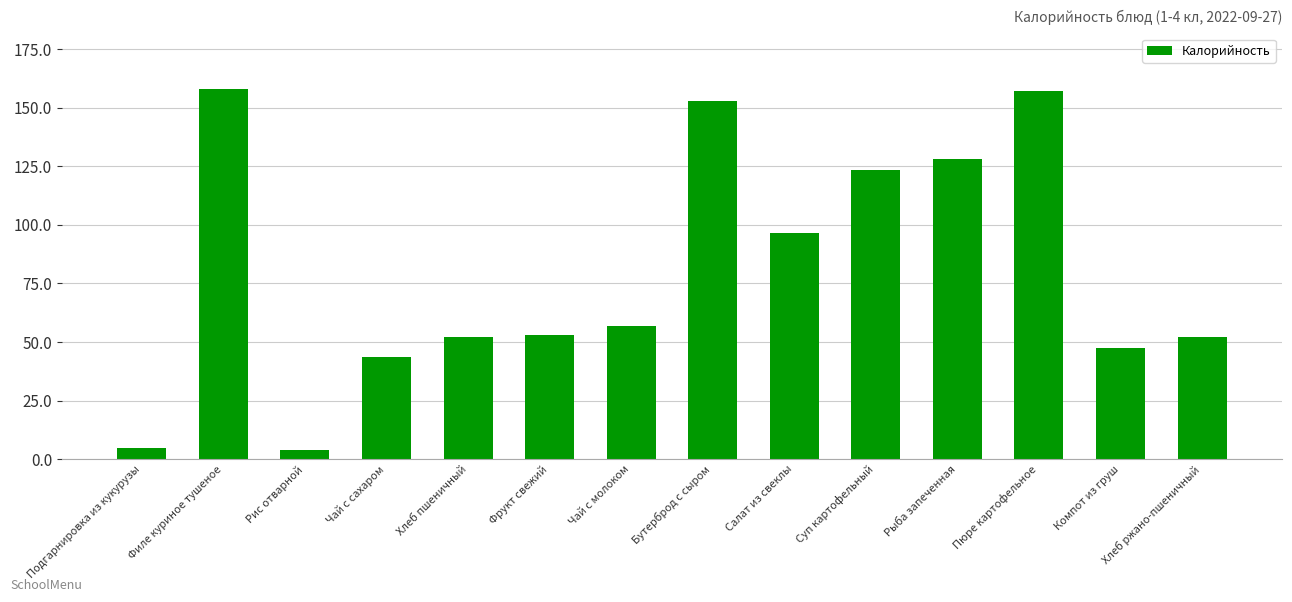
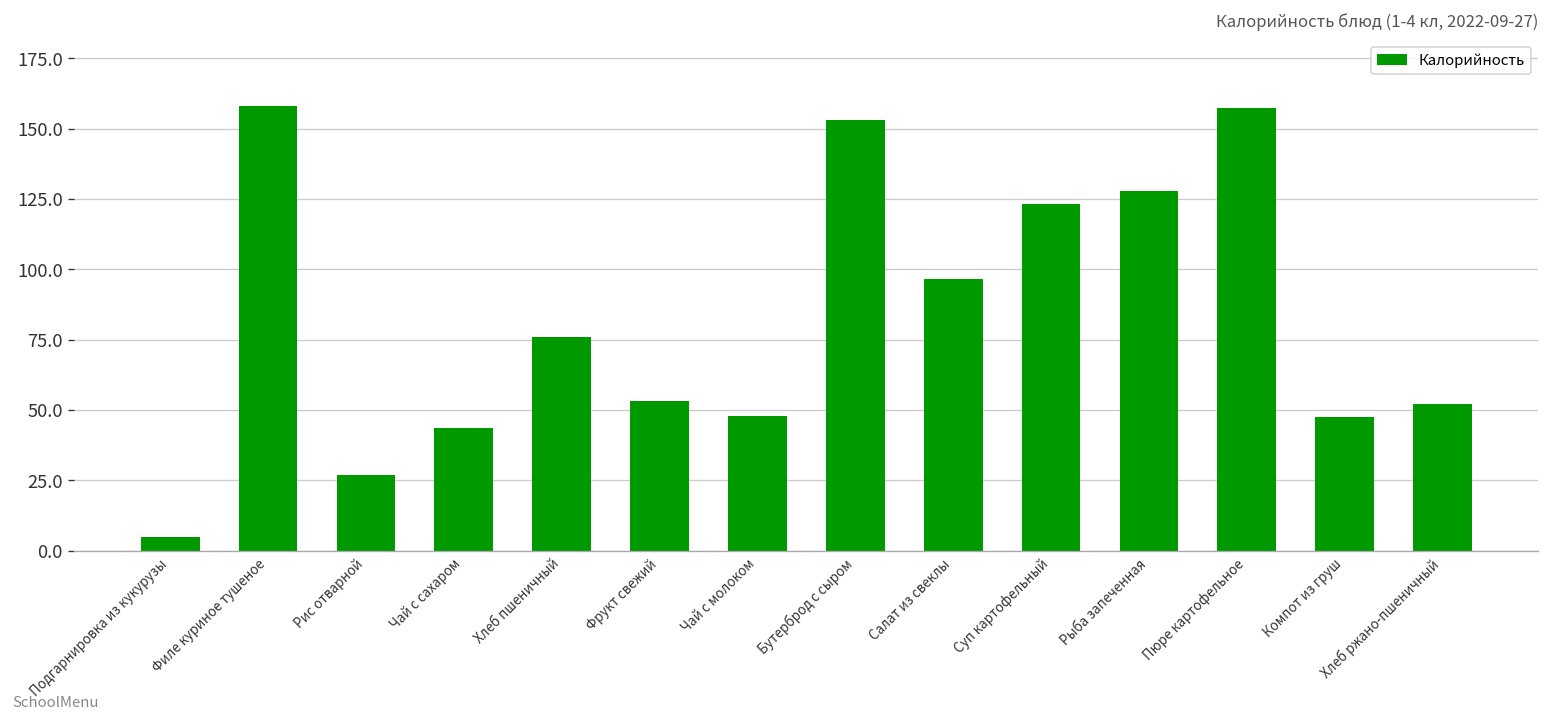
  {
    "Подгарнировка из кукурузы": 5,
    "Филе куриное тушеное": 158,
-   "Рис отварной": 4,
+   "Рис отварной": 27,
    "Чай с сахаром": 43,
-   "Хлеб пшеничный": 52,
+   "Хлеб пшеничный": 76,
    "Фрукт свежий": 53,
-   "Чай с молоком": 57,
+   "Чай с молоком": 48,
    "Бутерброд с сыром": 153,
    "Салат из свеклы": 97,
    "Суп картофельный": 123,
    "Рыба запеченная": 128,
    "Пюре картофельное": 157,
    "Компот из груш": 48,
    "Хлеб ржано-пшеничный": 52
  }
